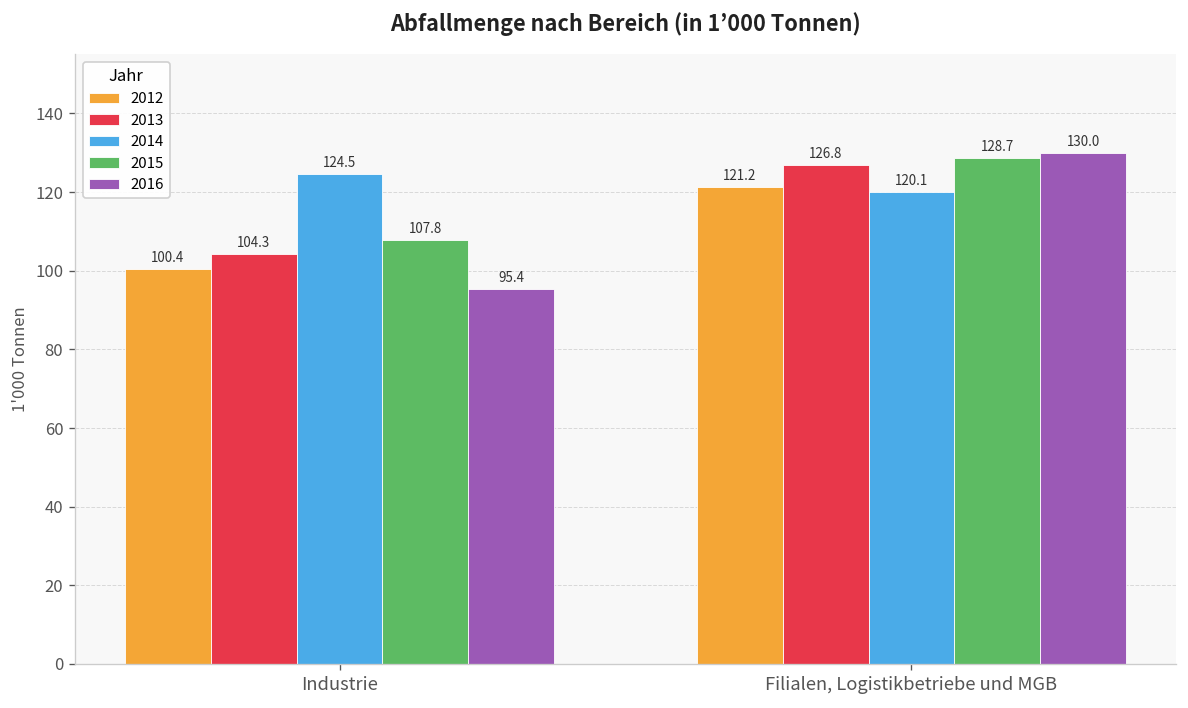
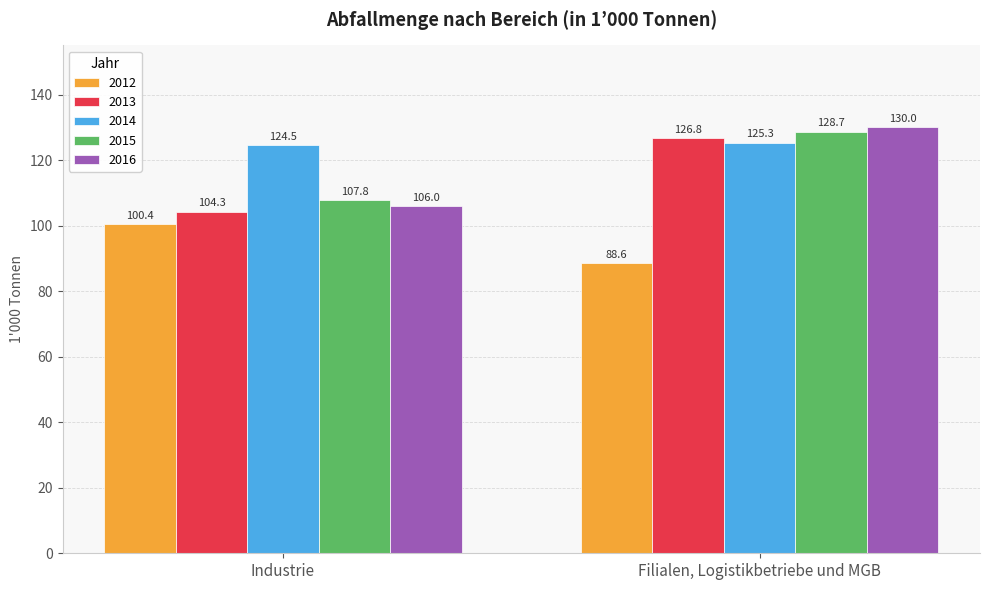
  {
    "2012": {
      "Industrie": 100.4,
-     "Filialen, Logistikbetriebe und MGB": 121.2
+     "Filialen, Logistikbetriebe und MGB": 88.6
    },
    "2013": {
      "Industrie": 104.3,
      "Filialen, Logistikbetriebe und MGB": 126.8
    },
    "2014": {
      "Industrie": 124.5,
-     "Filialen, Logistikbetriebe und MGB": 120.1
+     "Filialen, Logistikbetriebe und MGB": 125.3
    },
    "2015": {
      "Industrie": 107.8,
      "Filialen, Logistikbetriebe und MGB": 128.7
    },
    "2016": {
-     "Industrie": 95.4,
+     "Industrie": 106.0,
      "Filialen, Logistikbetriebe und MGB": 130.0
    }
  }
